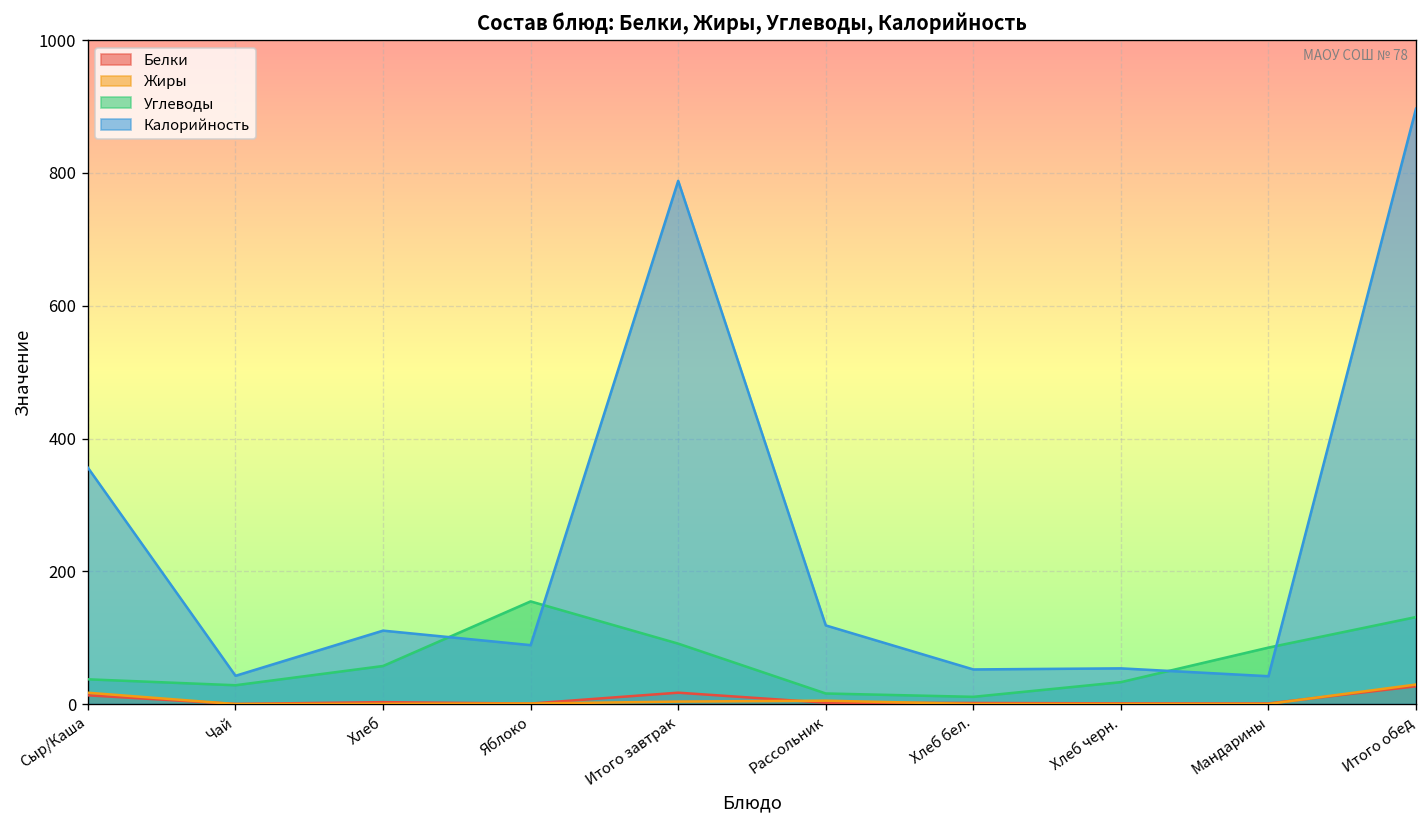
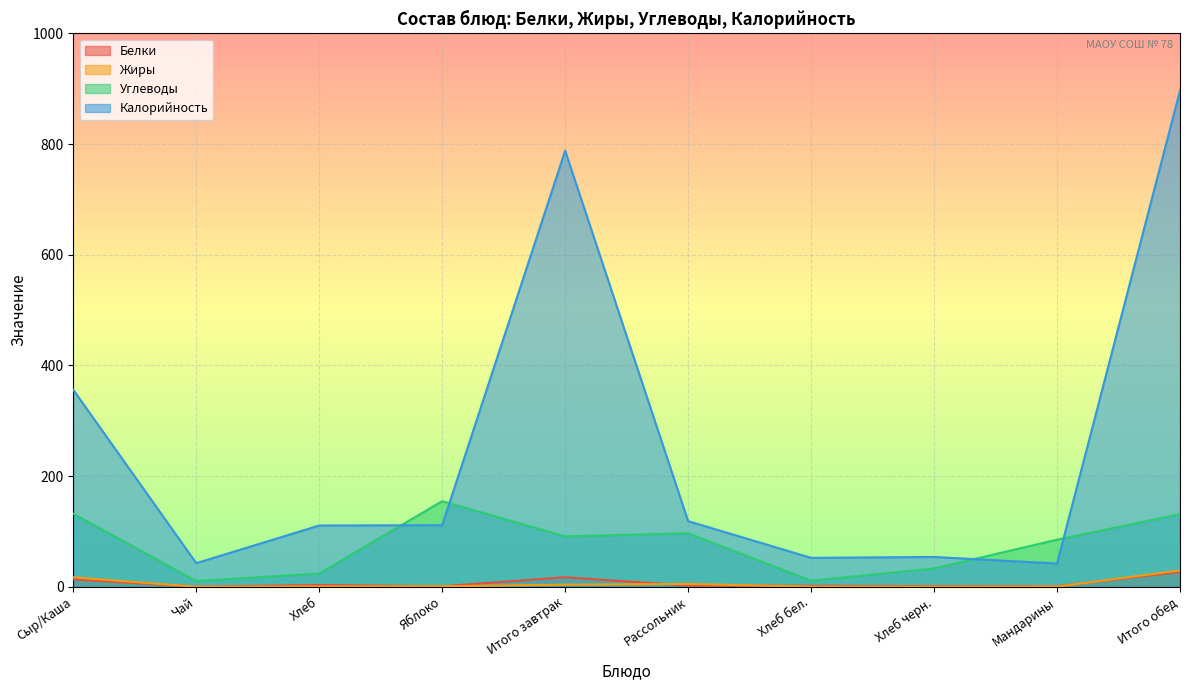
  {
    "Белки": {
      "Итого завтрак": 20
    },
    "Жиры": {
      "Итого завтрак": 0
    },
    "Углеводы": {
-     "Сыр/Каша": 40,
-     "Чай": 30,
-     "Хлеб": 60,
+     "Сыр/Каша": 130,
+     "Чай": 10,
+     "Хлеб": 20,
      "Яблоко": 150,
      "Итого завтрак": 90,
-     "Рассольник": 20,
+     "Рассольник": 100,
      "Хлеб бел.": 10,
      "Хлеб черн.": 30,
      "Мандарины": 90,
      "Итого обед": 130
    },
    "Калорийность": {
      "Сыр/Каша": 360,
      "Чай": 40,
      "Хлеб": 110,
-     "Яблоко": 90,
+     "Яблоко": 110,
      "Итого завтрак": 790,
      "Рассольник": 120,
      "Хлеб бел.": 50,
      "Хлеб черн.": 50,
      "Мандарины": 40,
      "Итого обед": 900
    }
  }
